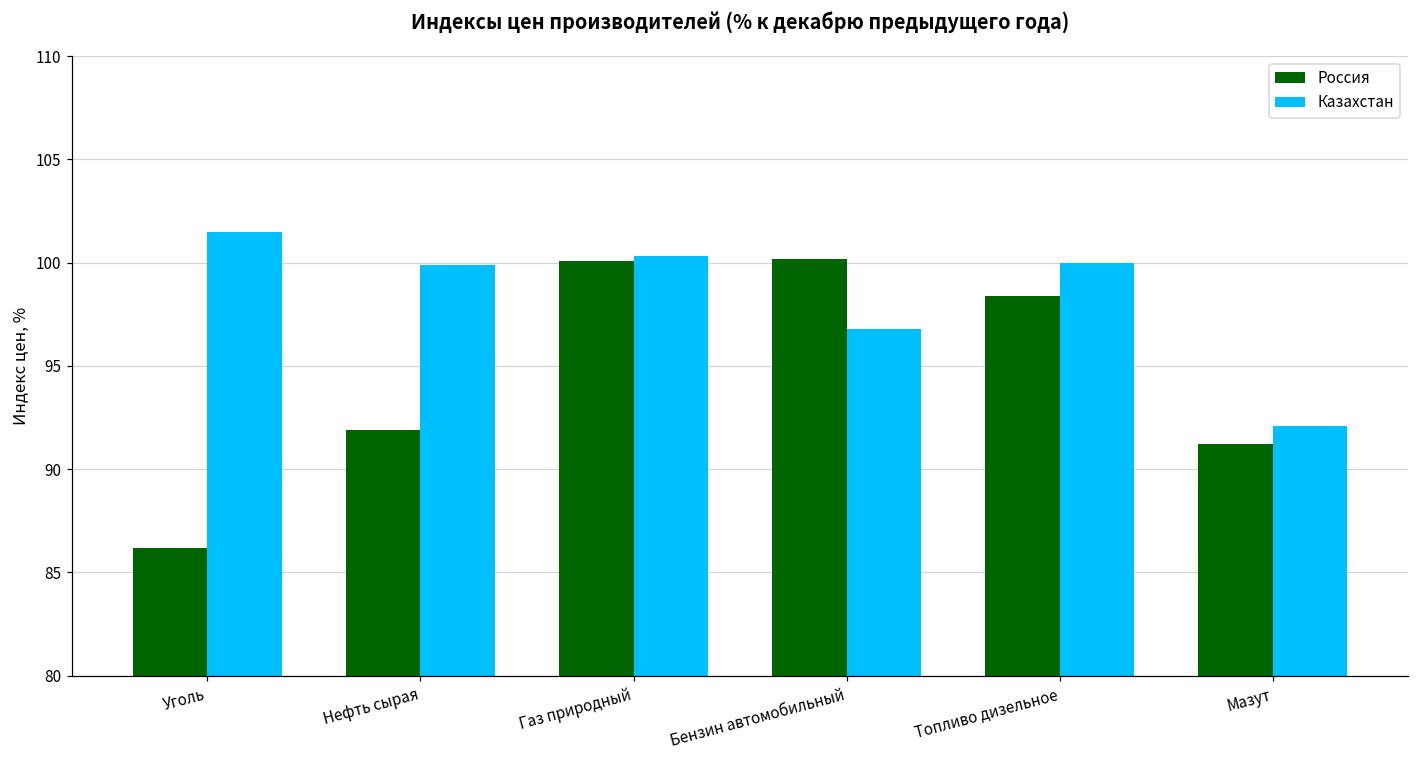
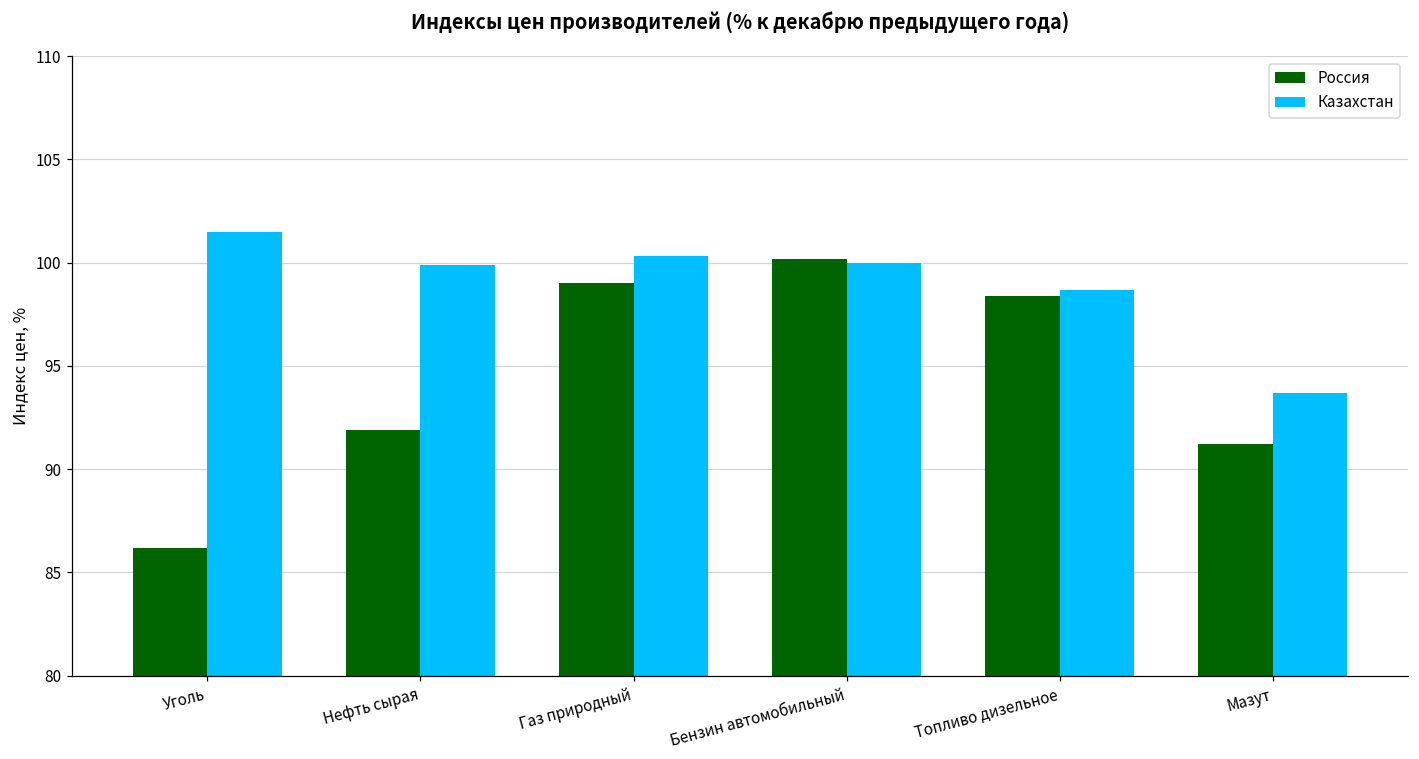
  {
    "Россия": {
      "Уголь": 86.2,
      "Нефть сырая": 91.9,
-     "Газ природный": 100.1,
+     "Газ природный": 99.0,
      "Бензин автомобильный": 100.2,
      "Топливо дизельное": 98.4,
      "Мазут": 91.2
    },
    "Казахстан": {
      "Уголь": 101.5,
      "Нефть сырая": 99.9,
      "Газ природный": 100.3,
-     "Бензин автомобильный": 96.8,
-     "Топливо дизельное": 100.0,
-     "Мазут": 92.1
+     "Бензин автомобильный": 100.0,
+     "Топливо дизельное": 98.7,
+     "Мазут": 93.7
    }
  }
